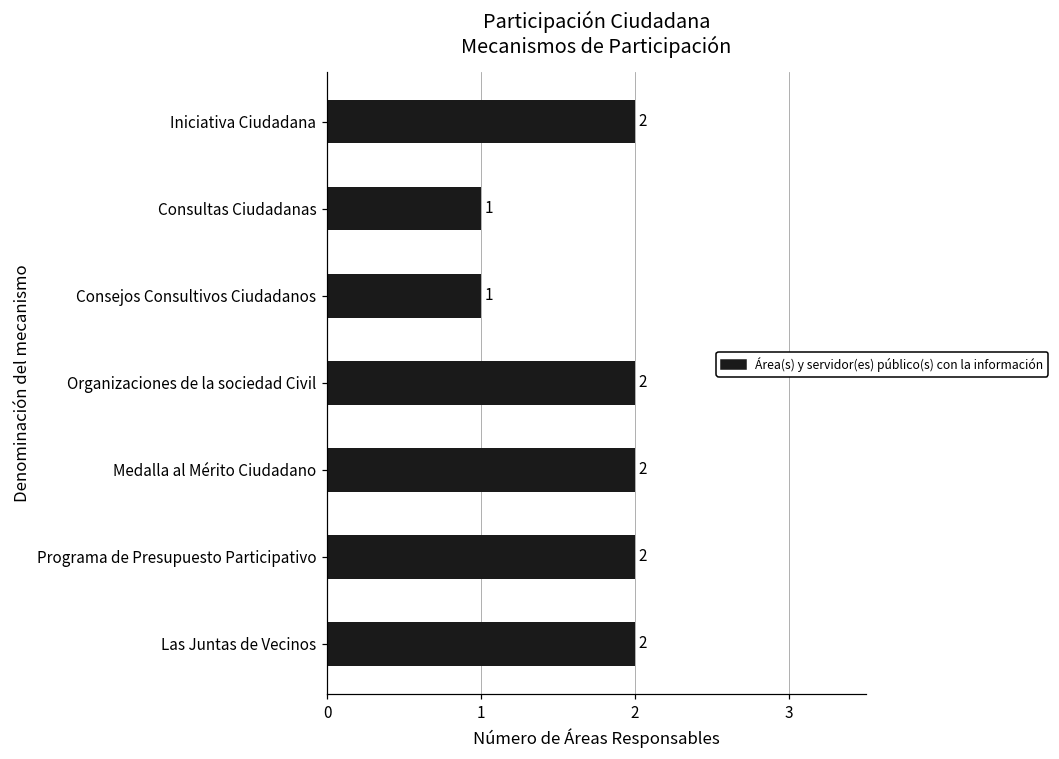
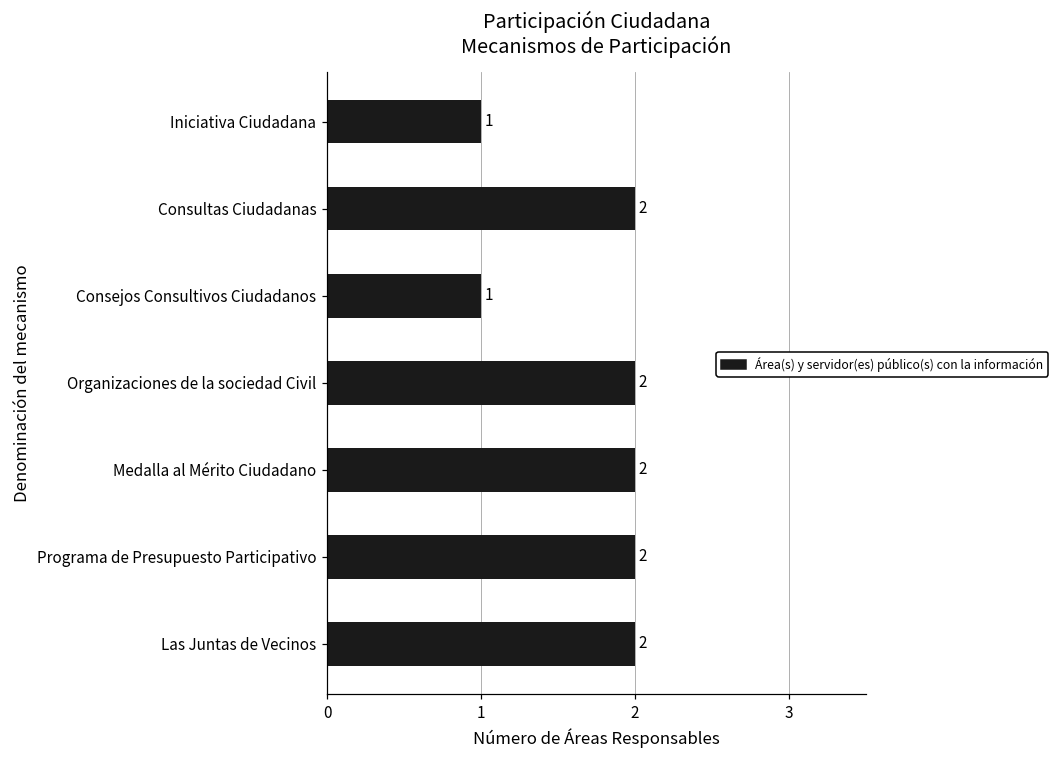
  {
-   "Iniciativa Ciudadana": 2,
-   "Consultas Ciudadanas": 1,
+   "Iniciativa Ciudadana": 1,
+   "Consultas Ciudadanas": 2,
    "Consejos Consultivos Ciudadanos": 1,
    "Organizaciones de la sociedad Civil": 2,
    "Medalla al Mérito Ciudadano": 2,
    "Programa de Presupuesto Participativo": 2,
    "Las Juntas de Vecinos": 2
  }
